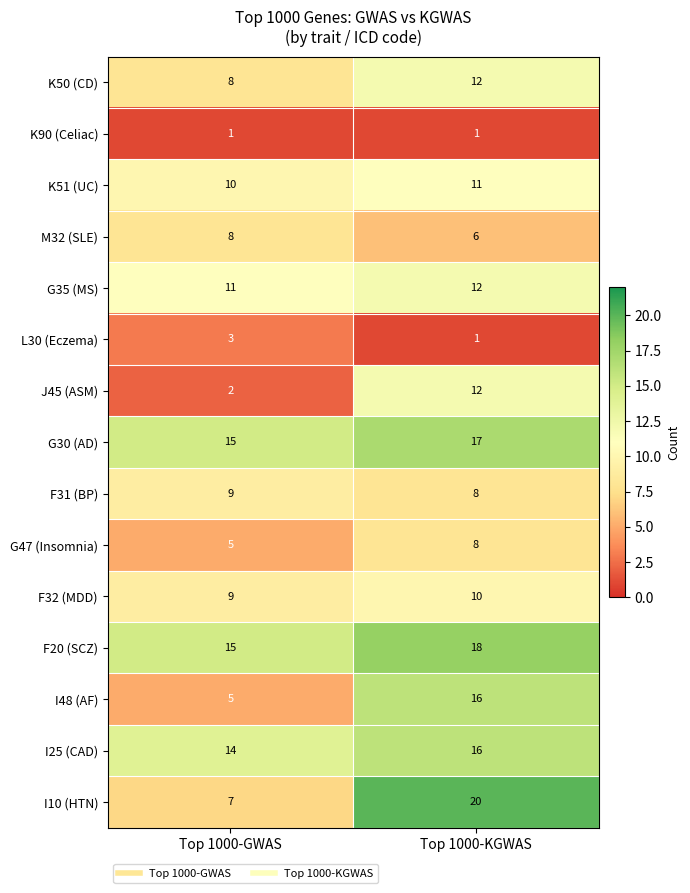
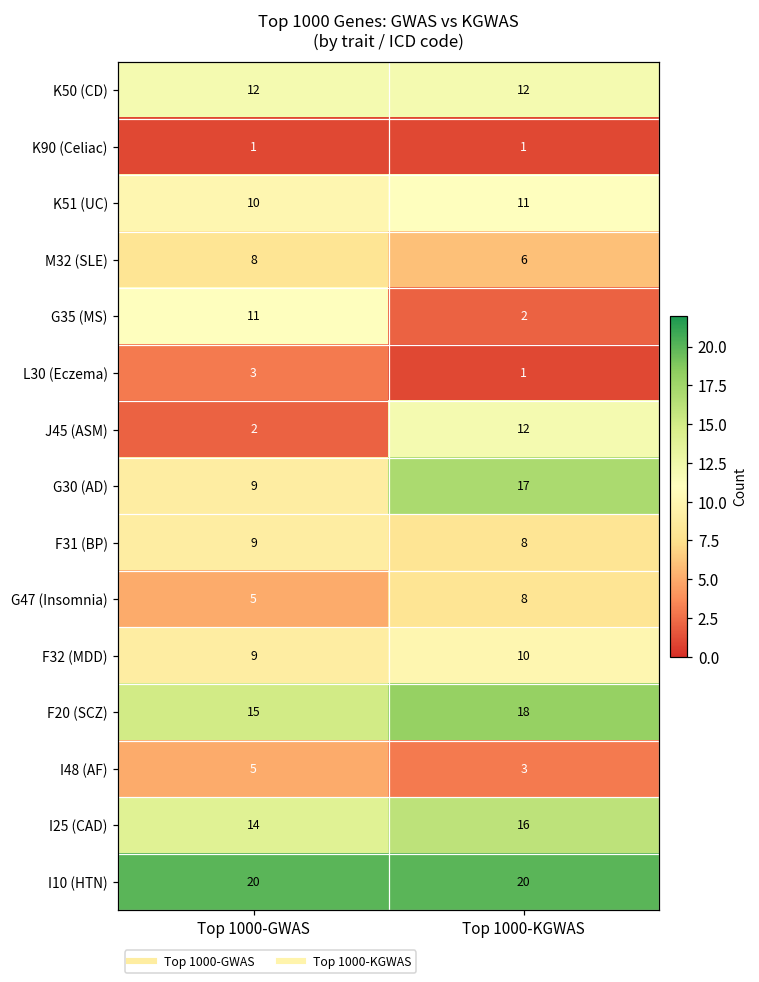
  {
    "K50 (CD)": {
-     "Top 1000-GWAS": 8,
+     "Top 1000-GWAS": 12,
      "Top 1000-KGWAS": 12
    },
    "K90 (Celiac)": {
      "Top 1000-GWAS": 1,
      "Top 1000-KGWAS": 1
    },
    "K51 (UC)": {
      "Top 1000-GWAS": 10,
      "Top 1000-KGWAS": 11
    },
    "M32 (SLE)": {
      "Top 1000-GWAS": 8,
      "Top 1000-KGWAS": 6
    },
    "G35 (MS)": {
      "Top 1000-GWAS": 11,
-     "Top 1000-KGWAS": 12
+     "Top 1000-KGWAS": 2
    },
    "L30 (Eczema)": {
      "Top 1000-GWAS": 3,
      "Top 1000-KGWAS": 1
    },
    "J45 (ASM)": {
      "Top 1000-GWAS": 2,
      "Top 1000-KGWAS": 12
    },
    "G30 (AD)": {
-     "Top 1000-GWAS": 15,
+     "Top 1000-GWAS": 9,
      "Top 1000-KGWAS": 17
    },
    "F31 (BP)": {
      "Top 1000-GWAS": 9,
      "Top 1000-KGWAS": 8
    },
    "G47 (Insomnia)": {
      "Top 1000-GWAS": 5,
      "Top 1000-KGWAS": 8
    },
    "F32 (MDD)": {
      "Top 1000-GWAS": 9,
      "Top 1000-KGWAS": 10
    },
    "F20 (SCZ)": {
      "Top 1000-GWAS": 15,
      "Top 1000-KGWAS": 18
    },
    "I48 (AF)": {
      "Top 1000-GWAS": 5,
-     "Top 1000-KGWAS": 16
+     "Top 1000-KGWAS": 3
    },
    "I25 (CAD)": {
      "Top 1000-GWAS": 14,
      "Top 1000-KGWAS": 16
    },
    "I10 (HTN)": {
-     "Top 1000-GWAS": 7,
+     "Top 1000-GWAS": 20,
      "Top 1000-KGWAS": 20
    }
  }
